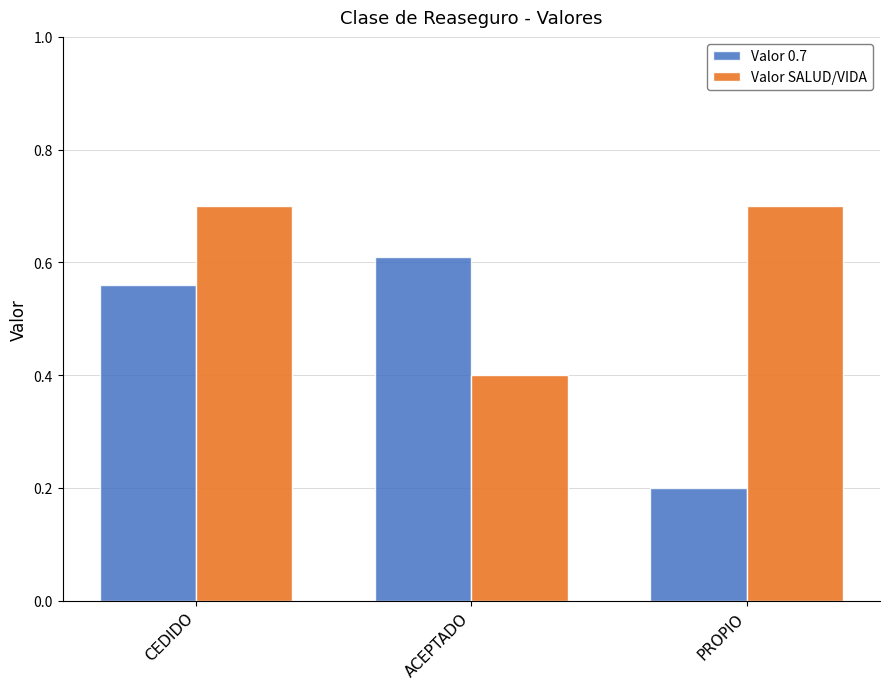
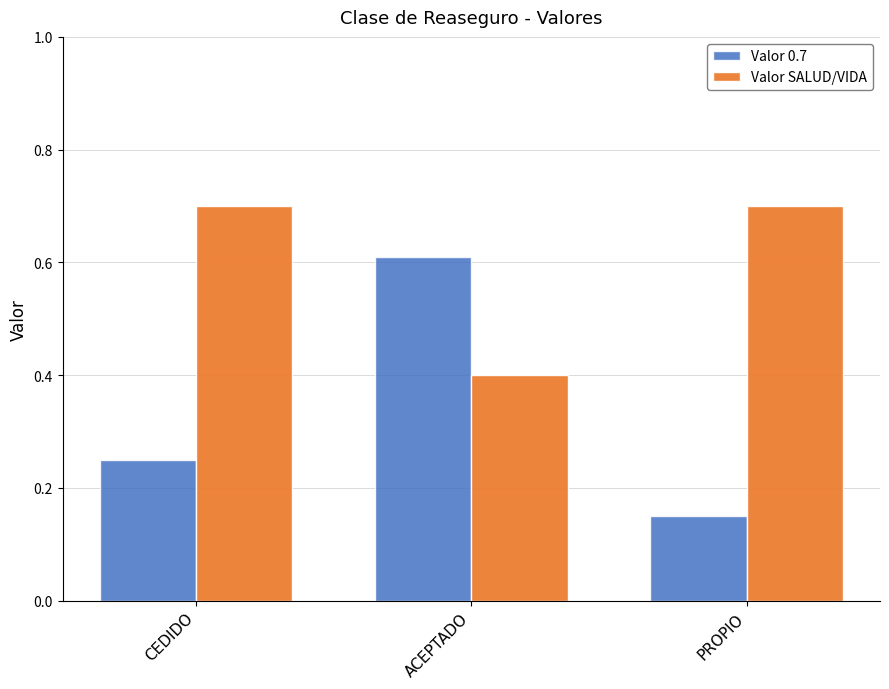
  {
    "Valor 0.7": {
-     "CEDIDO": 0.56,
+     "CEDIDO": 0.25,
      "ACEPTADO": 0.61,
-     "PROPIO": 0.20
+     "PROPIO": 0.15
    },
    "Valor SALUD/VIDA": {
      "CEDIDO": 0.70,
      "ACEPTADO": 0.40,
      "PROPIO": 0.70
    }
  }
